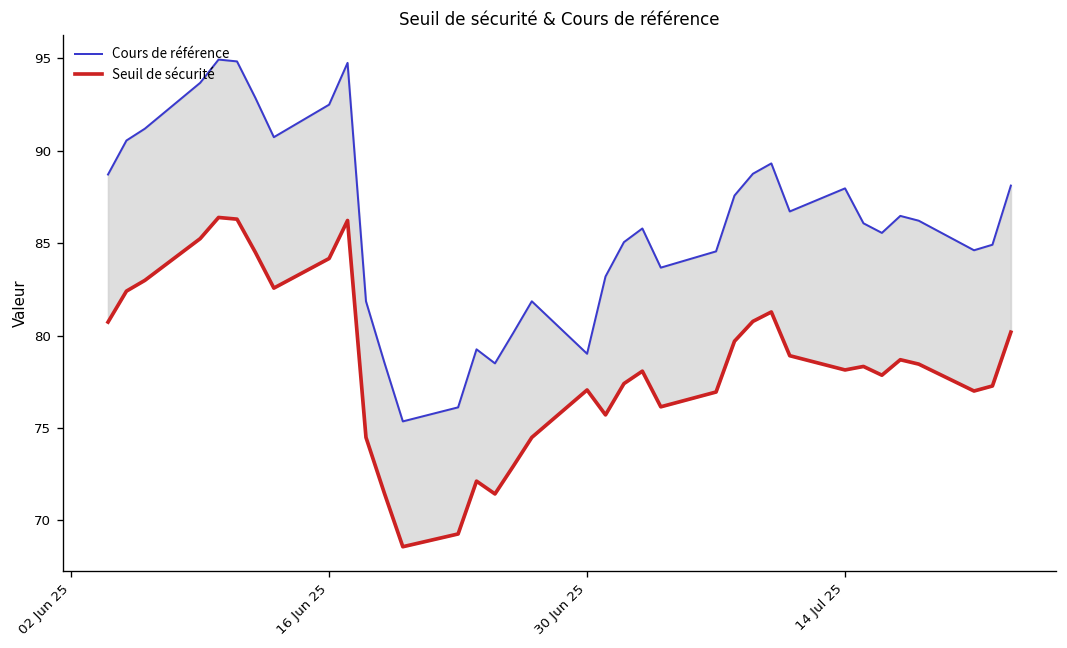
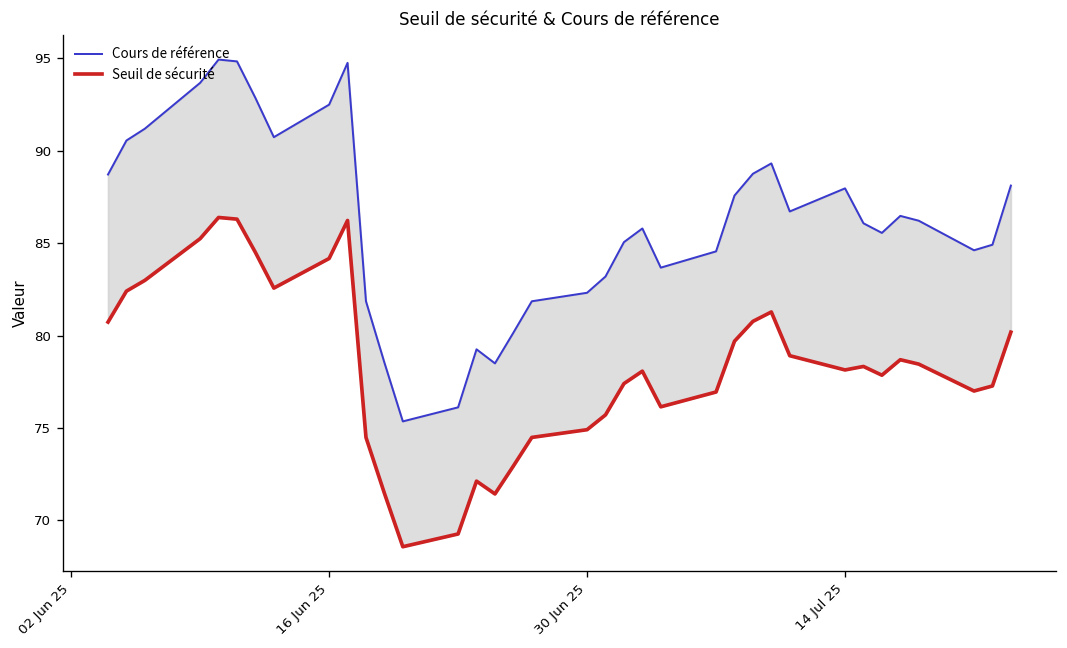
  {
    "Cours de référence": {
      "16 Jun 25": 92.5,
-     "30 Jun 25": 79.0,
+     "30 Jun 25": 82.3,
      "14 Jul 25": 88.0
    },
    "Seuil de sécurité": {
      "16 Jun 25": 84.2,
-     "30 Jun 25": 77.1,
+     "30 Jun 25": 74.9,
      "14 Jul 25": 78.1
    }
  }
